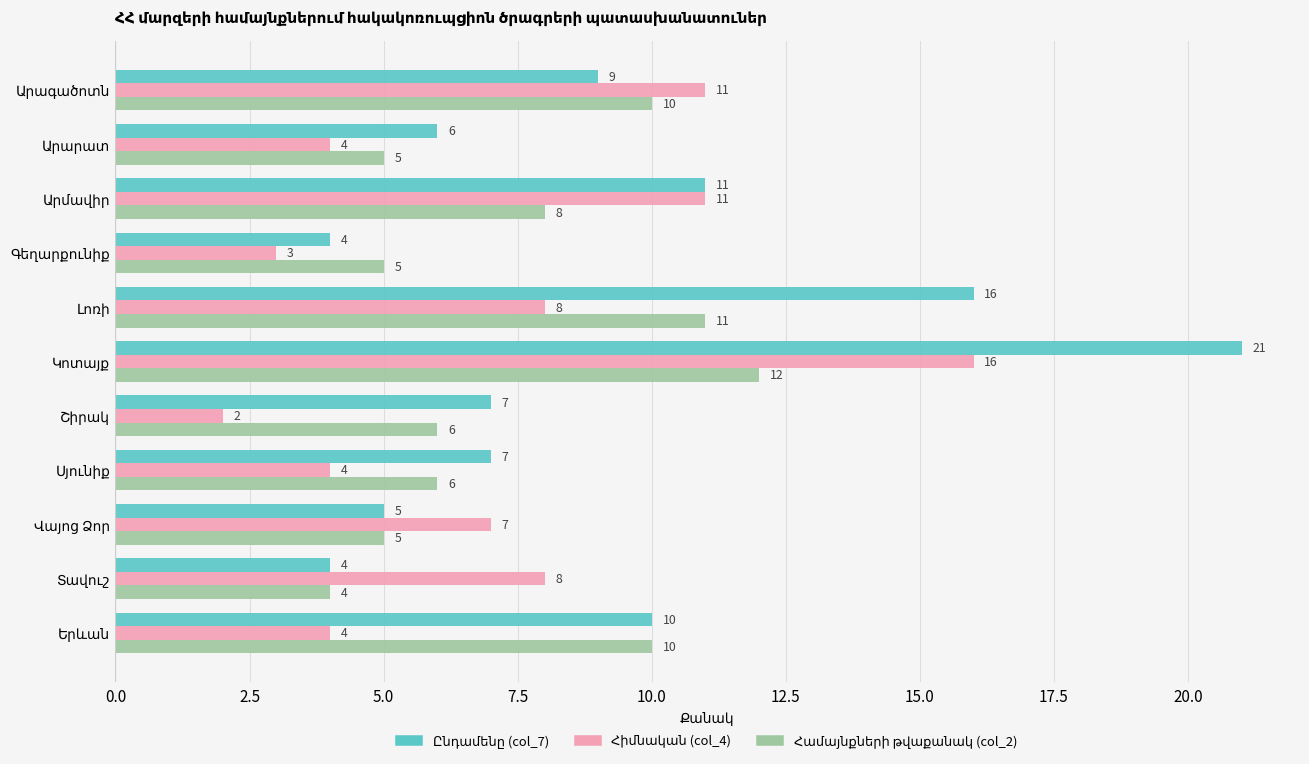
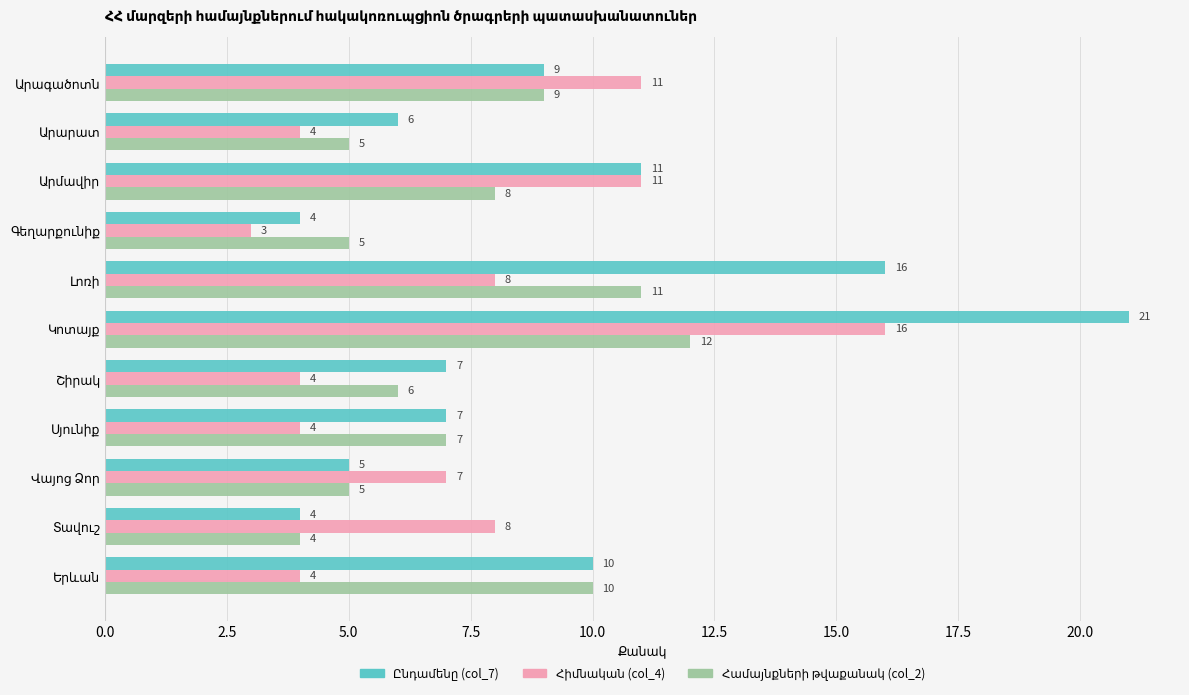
  {
    "Ընդամենը (col_7)": {
      "Արագածոտն": 9,
      "Արարատ": 6,
      "Արմավիր": 11,
      "Գեղարքունիք": 4,
      "Լոռի": 16,
      "Կոտայք": 21,
      "Շիրակ": 7,
      "Սյունիք": 7,
      "Վայոց Ձոր": 5,
      "Տավուշ": 4,
      "Երևան": 10
    },
    "Հիմնական (col_4)": {
      "Արագածոտն": 11,
      "Արարատ": 4,
      "Արմավիր": 11,
      "Գեղարքունիք": 3,
      "Լոռի": 8,
      "Կոտայք": 16,
-     "Շիրակ": 2,
+     "Շիրակ": 4,
      "Սյունիք": 4,
      "Վայոց Ձոր": 7,
      "Տավուշ": 8,
      "Երևան": 4
    },
    "Համայնքների թվաքանակ (col_2)": {
-     "Արագածոտն": 10,
+     "Արագածոտն": 9,
      "Արարատ": 5,
      "Արմավիր": 8,
      "Գեղարքունիք": 5,
      "Լոռի": 11,
      "Կոտայք": 12,
      "Շիրակ": 6,
-     "Սյունիք": 6,
+     "Սյունիք": 7,
      "Վայոց Ձոր": 5,
      "Տավուշ": 4,
      "Երևան": 10
    }
  }
